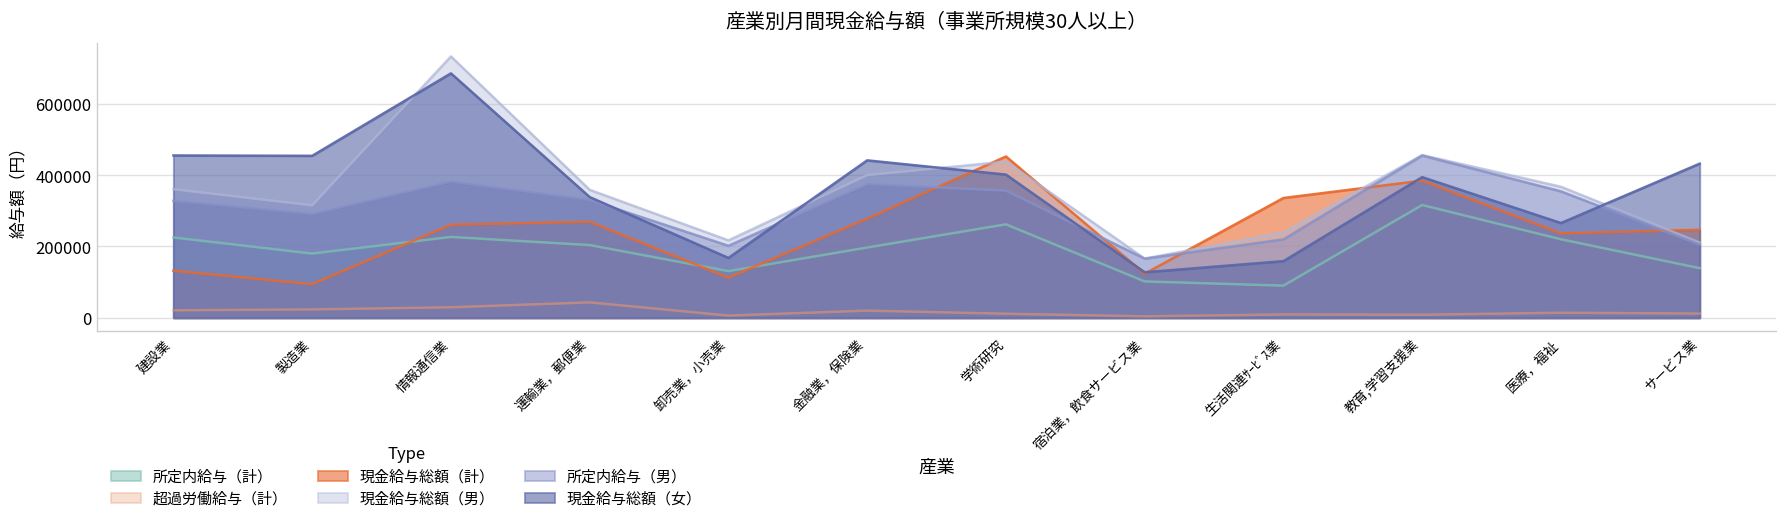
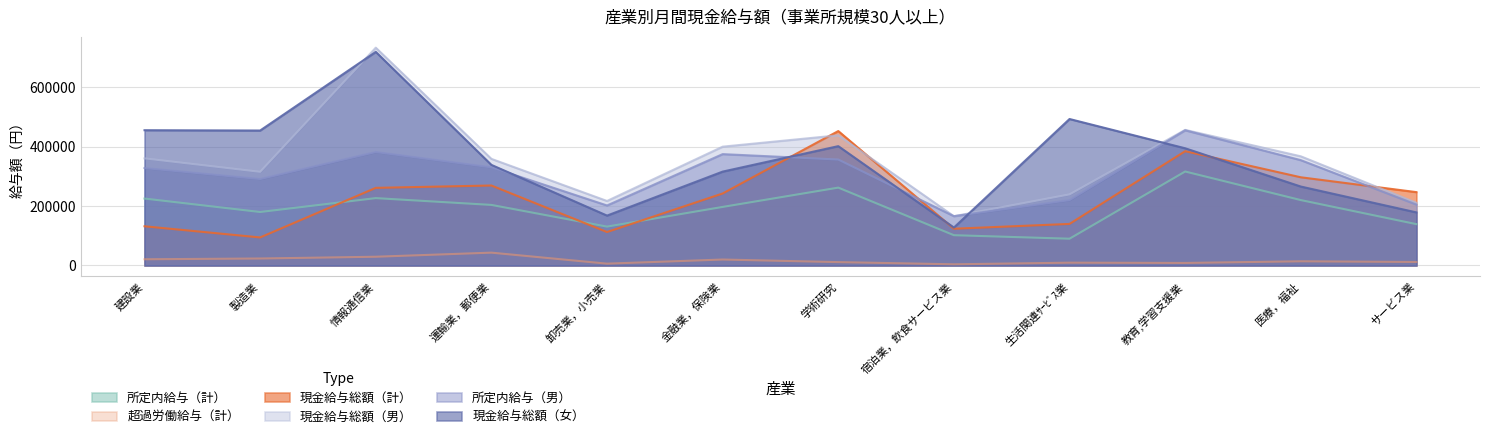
  {
    "現金給与総額（計）": {
      "建設業": 130000,
      "製造業": 90000,
      "情報通信業": 260000,
      "運輸業，郵便業": 270000,
      "卸売業，小売業": 110000,
-     "金融業，保険業": 280000,
+     "金融業，保険業": 240000,
      "学術研究": 450000,
-     "生活関連ｻｰﾋﾞｽ業": 340000,
+     "生活関連ｻｰﾋﾞｽ業": 140000,
      "教育,学習支援業": 380000,
-     "医療，福祉": 240000,
+     "医療，福祉": 300000,
      "サービス業": 250000
    },
    "現金給与総額（女）": {
      "建設業": 460000,
      "製造業": 450000,
-     "情報通信業": 690000,
+     "情報通信業": 720000,
      "卸売業，小売業": 170000,
-     "金融業，保険業": 440000,
+     "金融業，保険業": 320000,
      "学術研究": 400000,
-     "生活関連ｻｰﾋﾞｽ業": 160000,
+     "生活関連ｻｰﾋﾞｽ業": 490000,
      "教育,学習支援業": 390000,
      "医療，福祉": 270000,
-     "サービス業": 430000
+     "サービス業": 180000
    }
  }
